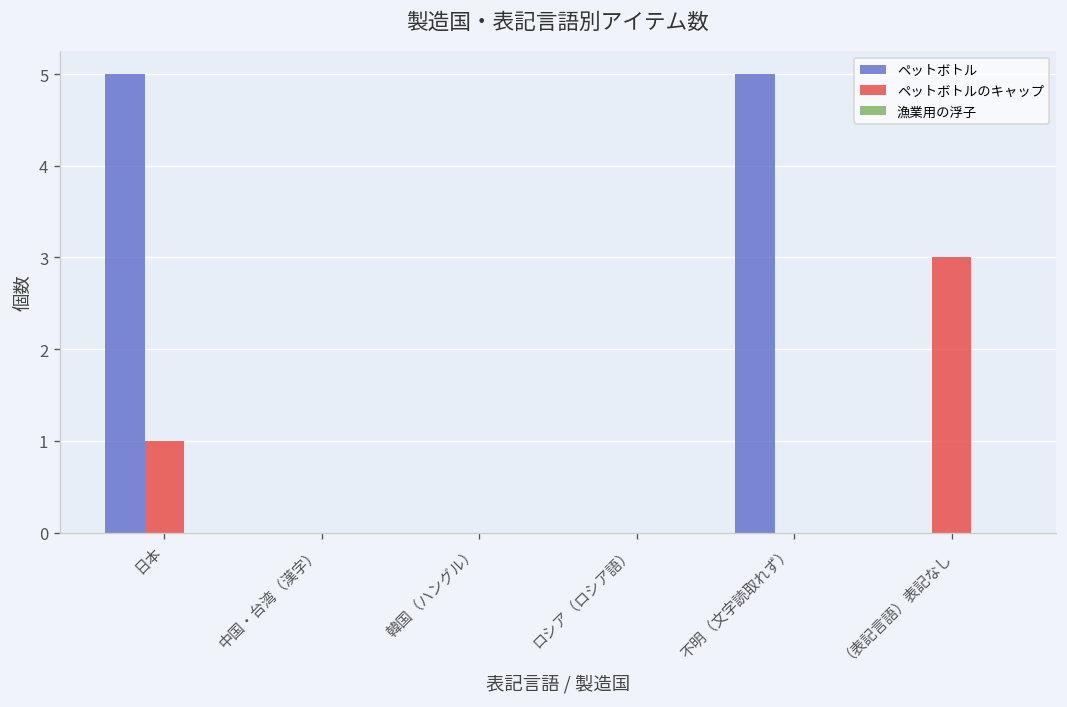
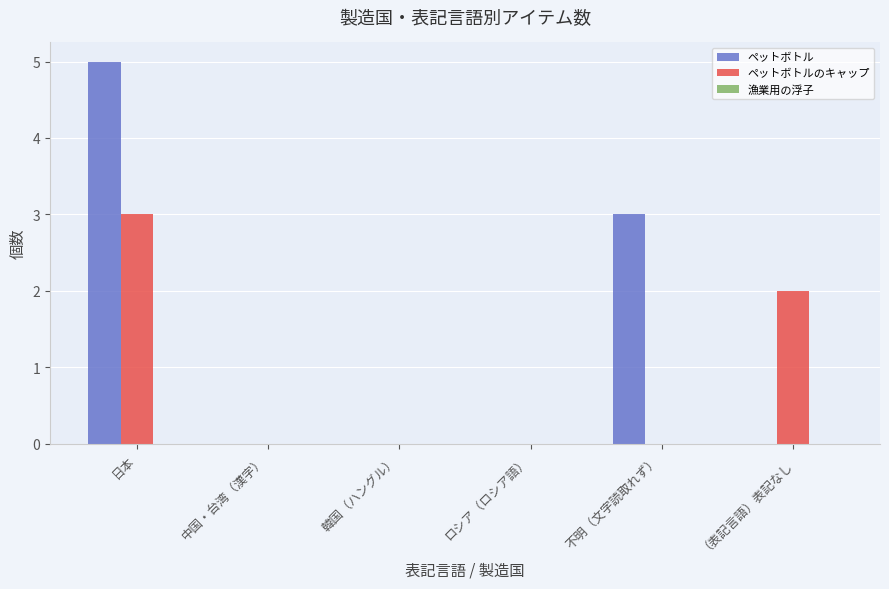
  {
    "ペットボトル": {
      "日本": 5,
      "中国・台湾（漢字）": 0,
      "韓国（ハングル）": 0,
      "ロシア（ロシア語）": 0,
-     "不明（文字読取れず）": 5,
+     "不明（文字読取れず）": 3,
      "（表記言語）表記なし": 0
    },
    "ペットボトルのキャップ": {
-     "日本": 1,
+     "日本": 3,
      "中国・台湾（漢字）": 0,
      "韓国（ハングル）": 0,
      "ロシア（ロシア語）": 0,
      "不明（文字読取れず）": 0,
-     "（表記言語）表記なし": 3
+     "（表記言語）表記なし": 2
    },
    "漁業用の浮子": {
      "日本": 0,
      "中国・台湾（漢字）": 0,
      "韓国（ハングル）": 0,
      "ロシア（ロシア語）": 0,
      "不明（文字読取れず）": 0,
      "（表記言語）表記なし": 0
    }
  }
